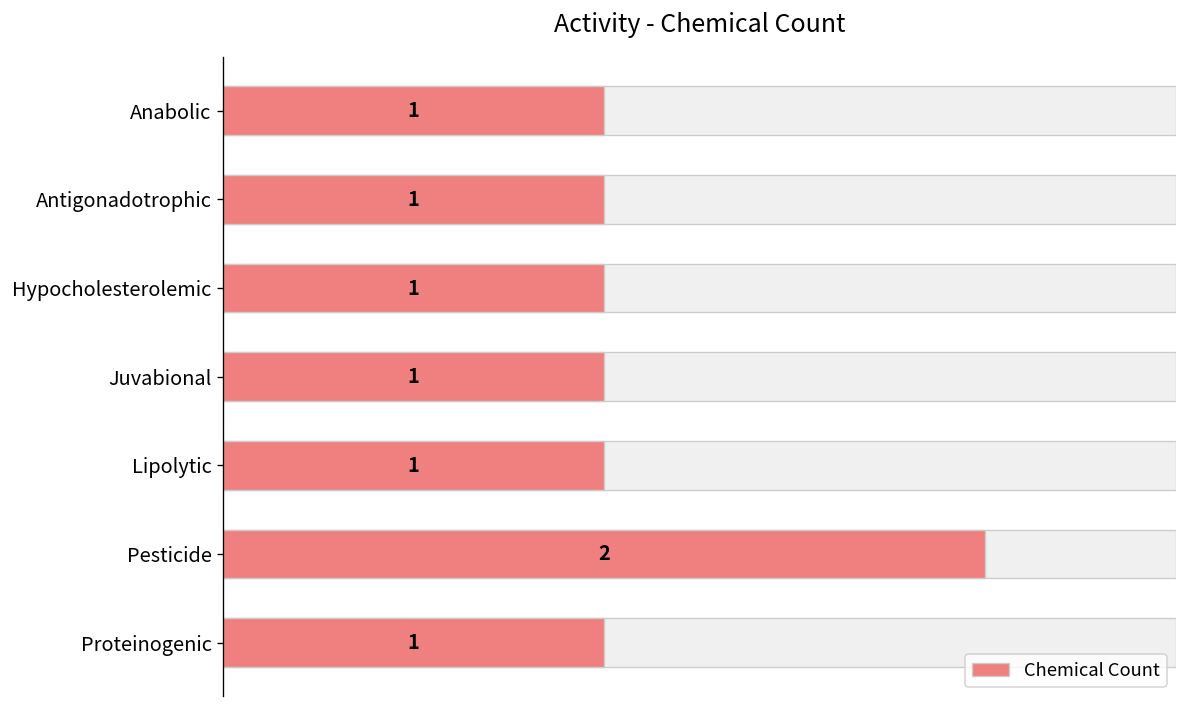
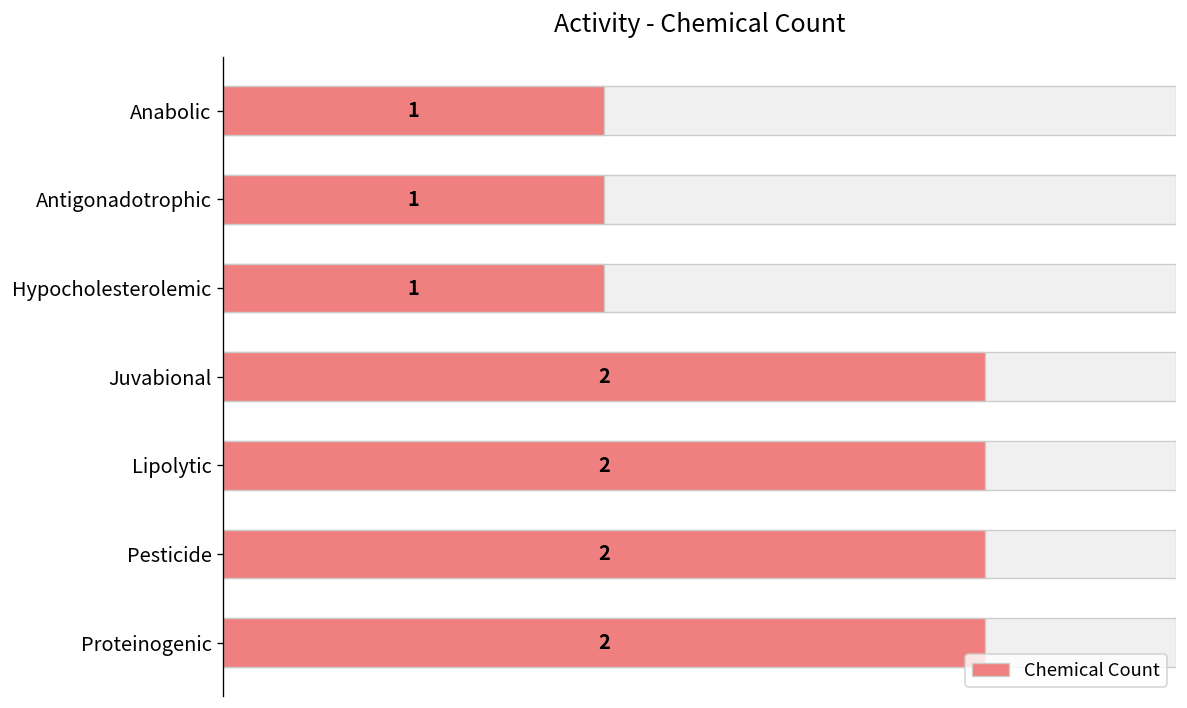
  {
    "Chemical Count": {
-     "Juvabional": 1,
-     "Lipolytic": 1,
-     "Proteinogenic": 1
+     "Juvabional": 2,
+     "Lipolytic": 2,
+     "Proteinogenic": 2
    }
  }
